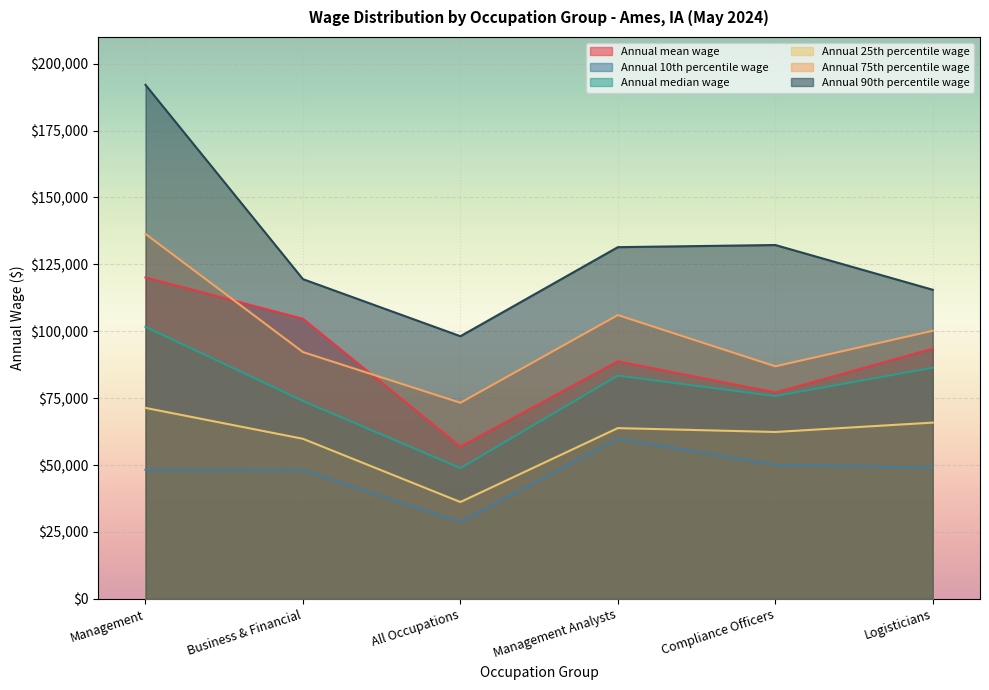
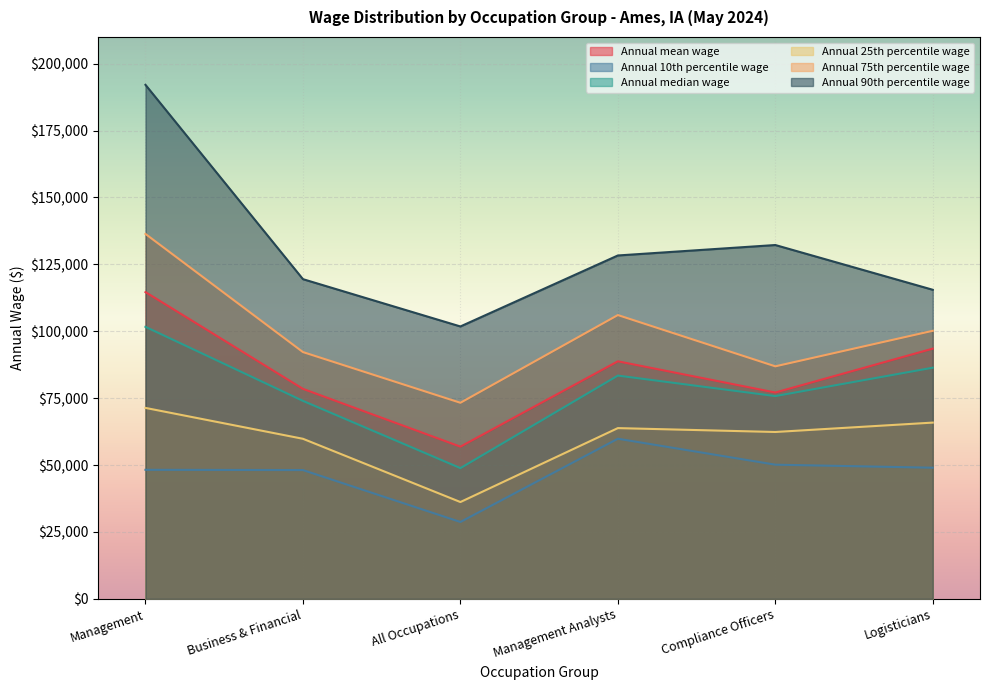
  {
    "Annual mean wage": {
-     "Management": "$120,000",
-     "Business & Financial": "$105,000",
+     "Management": "$115,000",
+     "Business & Financial": "$78,000",
      "All Occupations": "$57,000",
      "Management Analysts": "$89,000",
      "Compliance Officers": "$77,000",
      "Logisticians": "$94,000"
    },
    "Annual 90th percentile wage": {
      "Management": "$192,000",
      "Business & Financial": "$119,000",
-     "All Occupations": "$98,000",
-     "Management Analysts": "$131,000",
+     "All Occupations": "$102,000",
+     "Management Analysts": "$128,000",
      "Compliance Officers": "$132,000",
      "Logisticians": "$116,000"
    }
  }
